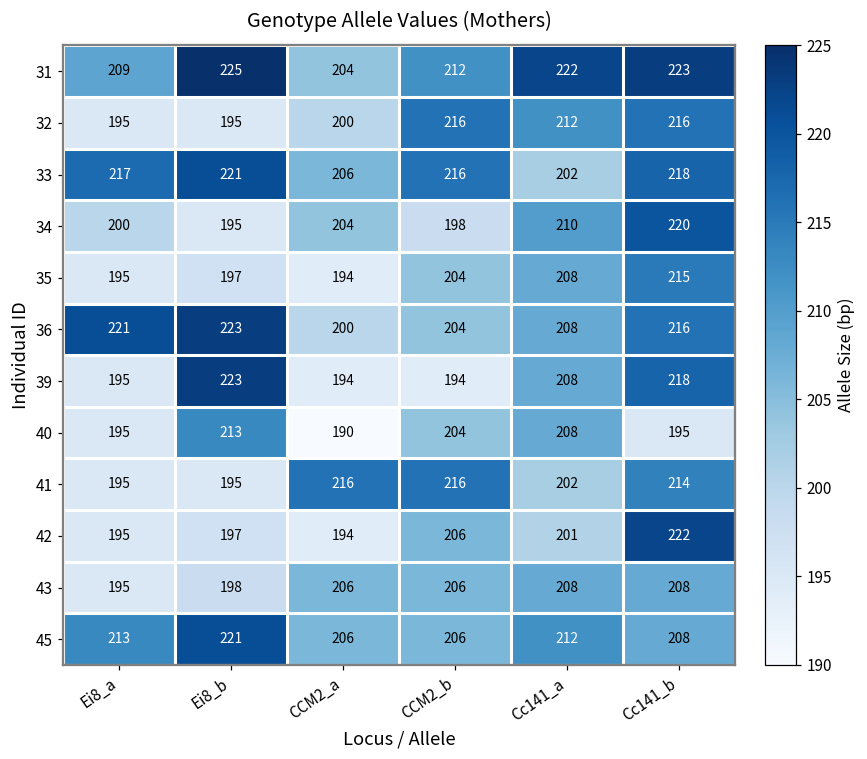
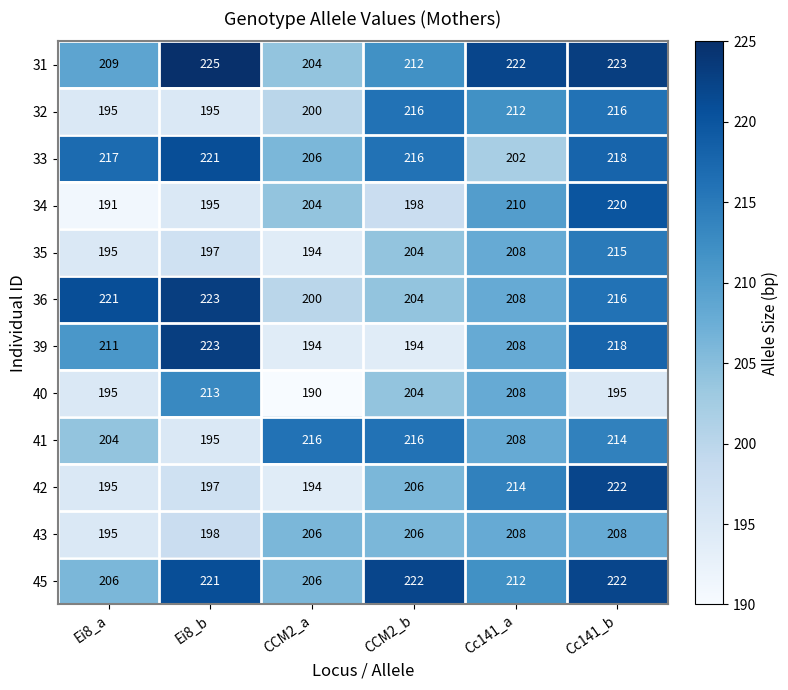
  {
    "31": {
      "Ei8_a": 209,
      "Ei8_b": 225,
      "CCM2_a": 204,
      "CCM2_b": 212,
      "Cc141_a": 222,
      "Cc141_b": 223
    },
    "32": {
      "Ei8_a": 195,
      "Ei8_b": 195,
      "CCM2_a": 200,
      "CCM2_b": 216,
      "Cc141_a": 212,
      "Cc141_b": 216
    },
    "33": {
      "Ei8_a": 217,
      "Ei8_b": 221,
      "CCM2_a": 206,
      "CCM2_b": 216,
      "Cc141_a": 202,
      "Cc141_b": 218
    },
    "34": {
-     "Ei8_a": 200,
+     "Ei8_a": 191,
      "Ei8_b": 195,
      "CCM2_a": 204,
      "CCM2_b": 198,
      "Cc141_a": 210,
      "Cc141_b": 220
    },
    "35": {
      "Ei8_a": 195,
      "Ei8_b": 197,
      "CCM2_a": 194,
      "CCM2_b": 204,
      "Cc141_a": 208,
      "Cc141_b": 215
    },
    "36": {
      "Ei8_a": 221,
      "Ei8_b": 223,
      "CCM2_a": 200,
      "CCM2_b": 204,
      "Cc141_a": 208,
      "Cc141_b": 216
    },
    "39": {
-     "Ei8_a": 195,
+     "Ei8_a": 211,
      "Ei8_b": 223,
      "CCM2_a": 194,
      "CCM2_b": 194,
      "Cc141_a": 208,
      "Cc141_b": 218
    },
    "40": {
      "Ei8_a": 195,
      "Ei8_b": 213,
      "CCM2_a": 190,
      "CCM2_b": 204,
      "Cc141_a": 208,
      "Cc141_b": 195
    },
    "41": {
-     "Ei8_a": 195,
+     "Ei8_a": 204,
      "Ei8_b": 195,
      "CCM2_a": 216,
      "CCM2_b": 216,
-     "Cc141_a": 202,
+     "Cc141_a": 208,
      "Cc141_b": 214
    },
    "42": {
      "Ei8_a": 195,
      "Ei8_b": 197,
      "CCM2_a": 194,
      "CCM2_b": 206,
-     "Cc141_a": 201,
+     "Cc141_a": 214,
      "Cc141_b": 222
    },
    "43": {
      "Ei8_a": 195,
      "Ei8_b": 198,
      "CCM2_a": 206,
      "CCM2_b": 206,
      "Cc141_a": 208,
      "Cc141_b": 208
    },
    "45": {
-     "Ei8_a": 213,
+     "Ei8_a": 206,
      "Ei8_b": 221,
      "CCM2_a": 206,
-     "CCM2_b": 206,
+     "CCM2_b": 222,
      "Cc141_a": 212,
-     "Cc141_b": 208
+     "Cc141_b": 222
    }
  }
